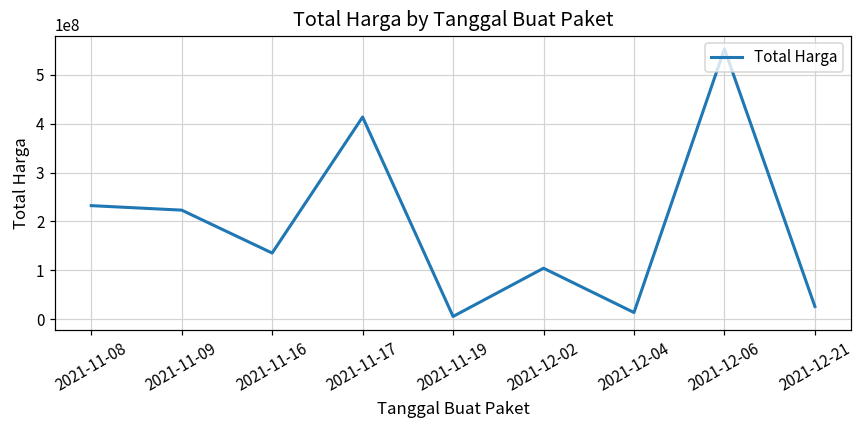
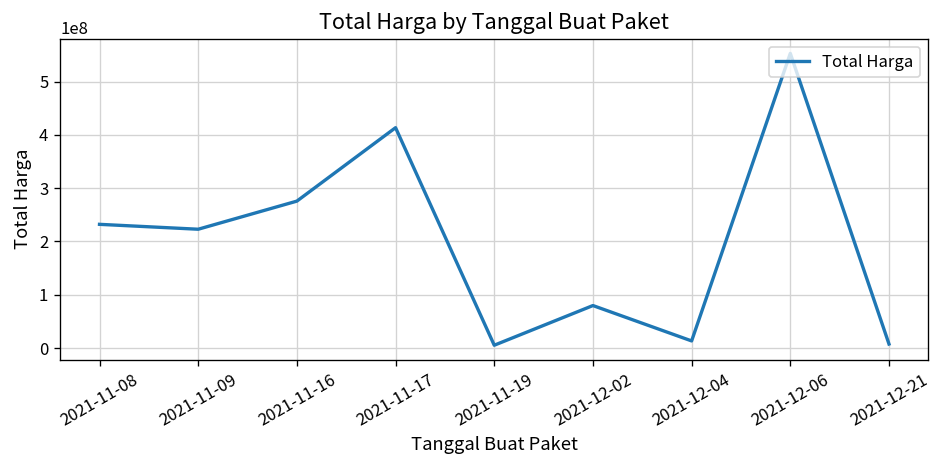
  {
    "2021-11-08": 230000000,
    "2021-11-09": 220000000,
-   "2021-11-16": 140000000,
+   "2021-11-16": 280000000,
    "2021-11-17": 410000000,
    "2021-11-19": 10000000,
-   "2021-12-02": 100000000,
+   "2021-12-02": 80000000,
    "2021-12-04": 10000000,
-   "2021-12-21": 30000000
+   "2021-12-21": 10000000
  }
